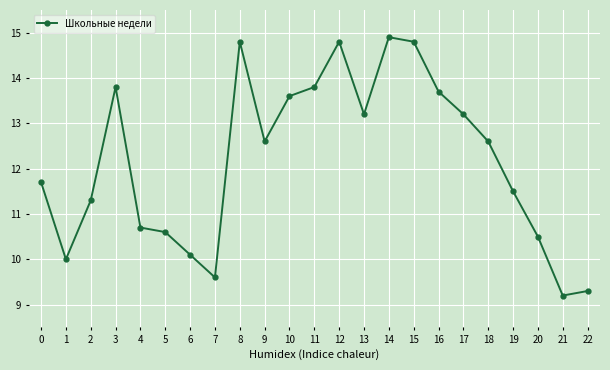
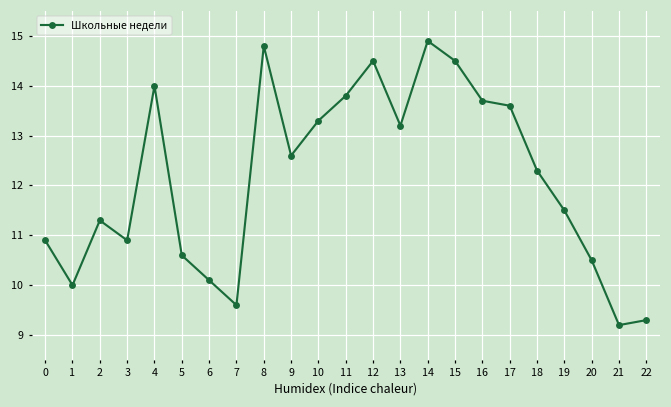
  {
-   "0": 11.7,
+   "0": 10.9,
    "1": 10.0,
    "2": 11.3,
-   "3": 13.8,
-   "4": 10.7,
+   "3": 10.9,
+   "4": 14.0,
    "5": 10.6,
    "6": 10.1,
    "7": 9.6,
    "8": 14.8,
    "9": 12.6,
-   "10": 13.6,
+   "10": 13.3,
    "11": 13.8,
-   "12": 14.8,
+   "12": 14.5,
    "13": 13.2,
    "14": 14.9,
-   "15": 14.8,
+   "15": 14.5,
    "16": 13.7,
-   "17": 13.2,
-   "18": 12.6,
+   "17": 13.6,
+   "18": 12.3,
    "19": 11.5,
    "20": 10.5,
    "21": 9.2,
    "22": 9.3
  }
